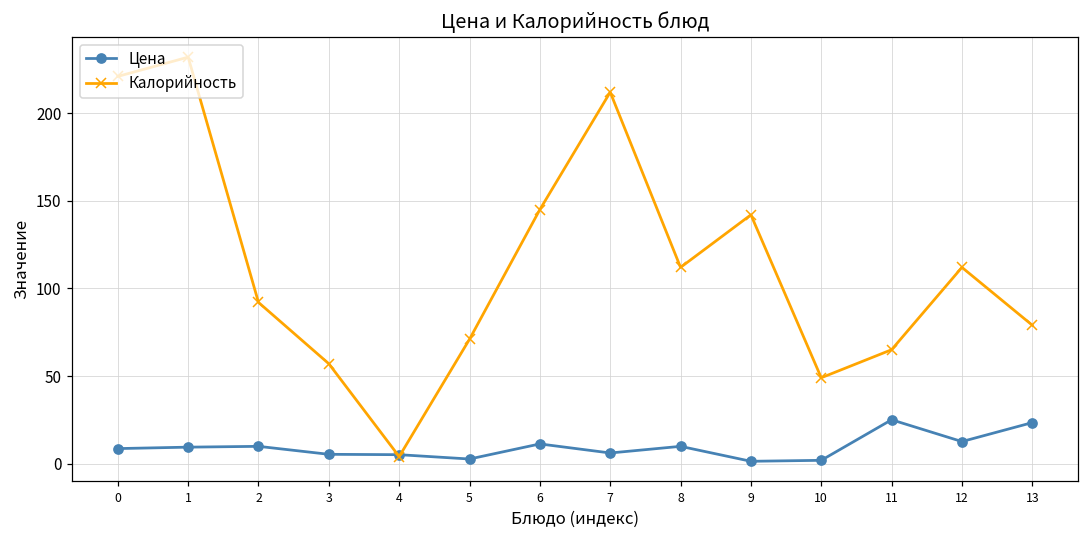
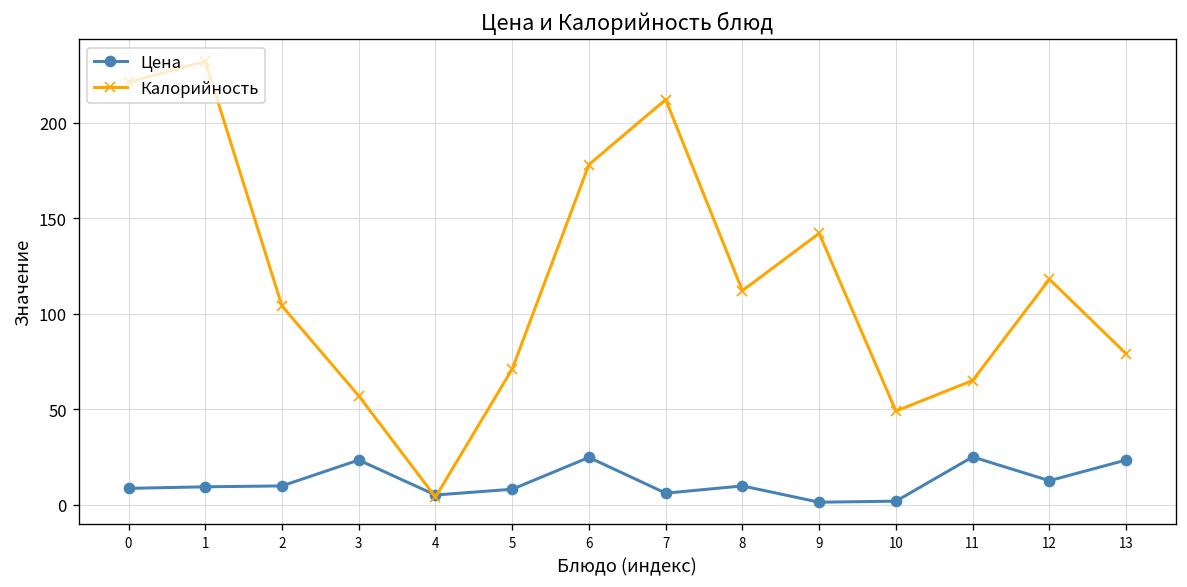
  {
    "Цена": {
      "0": 9,
      "1": 9,
      "2": 10,
-     "3": 5,
-     "5": 3,
-     "6": 11,
+     "3": 23,
+     "5": 8,
+     "6": 25,
      "7": 6,
      "8": 10,
      "9": 1,
      "10": 2,
      "11": 25,
      "12": 13,
      "13": 23
    },
    "Калорийность": {
-     "2": 92,
+     "2": 104,
      "3": 57,
      "5": 71,
-     "6": 145,
+     "6": 178,
      "7": 212,
      "8": 112,
      "9": 142,
      "10": 49,
      "11": 65,
-     "12": 112,
+     "12": 118,
      "13": 79
    }
  }
